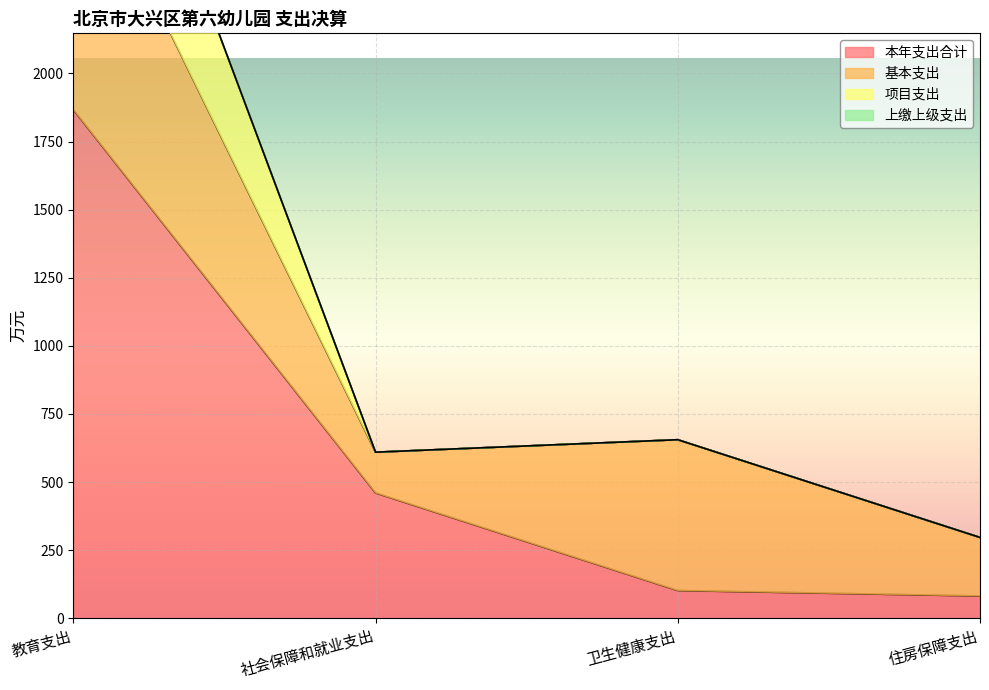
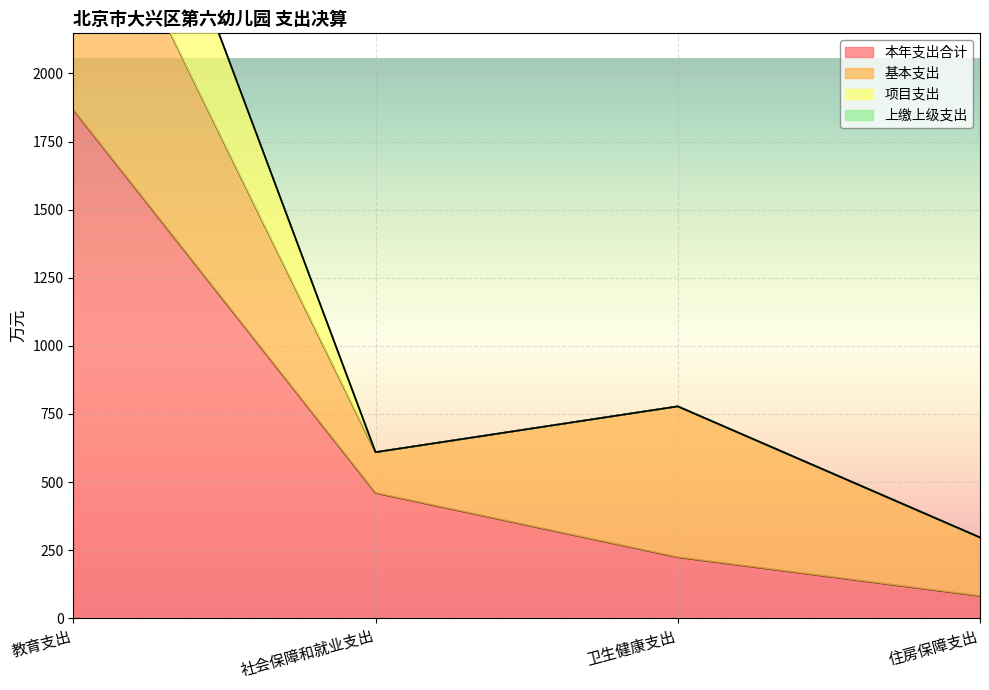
  {
    "本年支出合计": {
      "教育支出": 1870,
      "社会保障和就业支出": 460,
-     "卫生健康支出": 100,
+     "卫生健康支出": 220,
      "住房保障支出": 80
    }
  }
